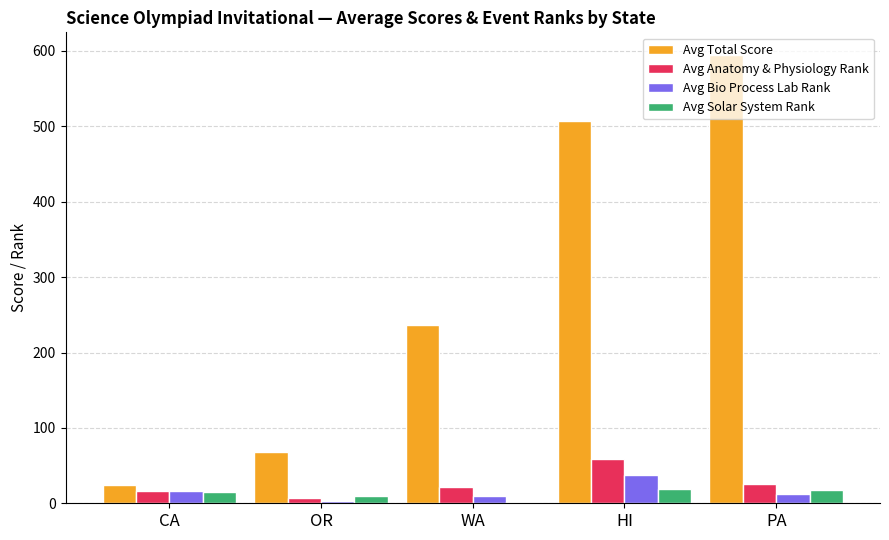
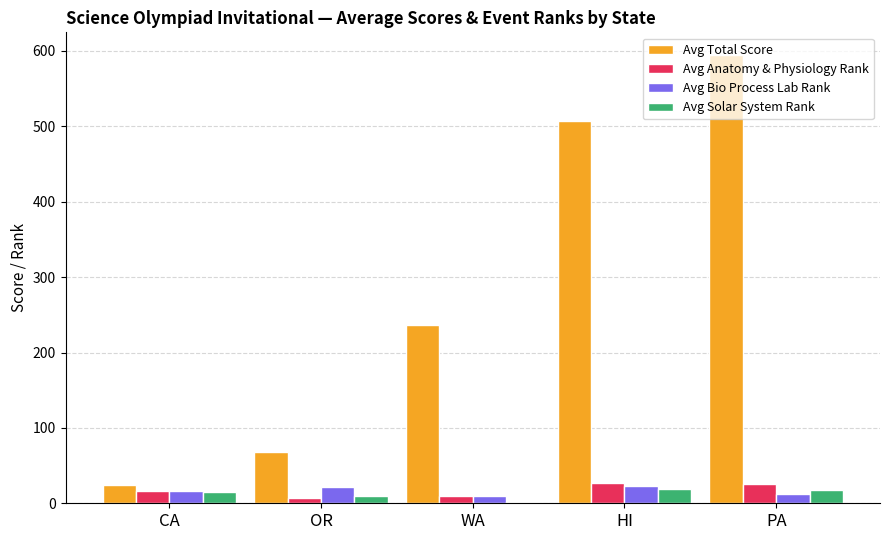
  {
    "Avg Total Score": {
      "CA": 20,
      "OR": 70,
      "WA": 240,
      "HI": 510
    },
    "Avg Anatomy & Physiology Rank": {
      "CA": 20,
      "OR": 10,
-     "WA": 20,
-     "HI": 60,
+     "WA": 10,
+     "HI": 30,
      "PA": 30
    },
    "Avg Bio Process Lab Rank": {
      "CA": 20,
-     "OR": 0,
+     "OR": 20,
      "WA": 10,
-     "HI": 40,
+     "HI": 20,
      "PA": 10
    },
    "Avg Solar System Rank": {
      "CA": 10,
      "OR": 10,
      "HI": 20,
      "PA": 20
    }
  }
